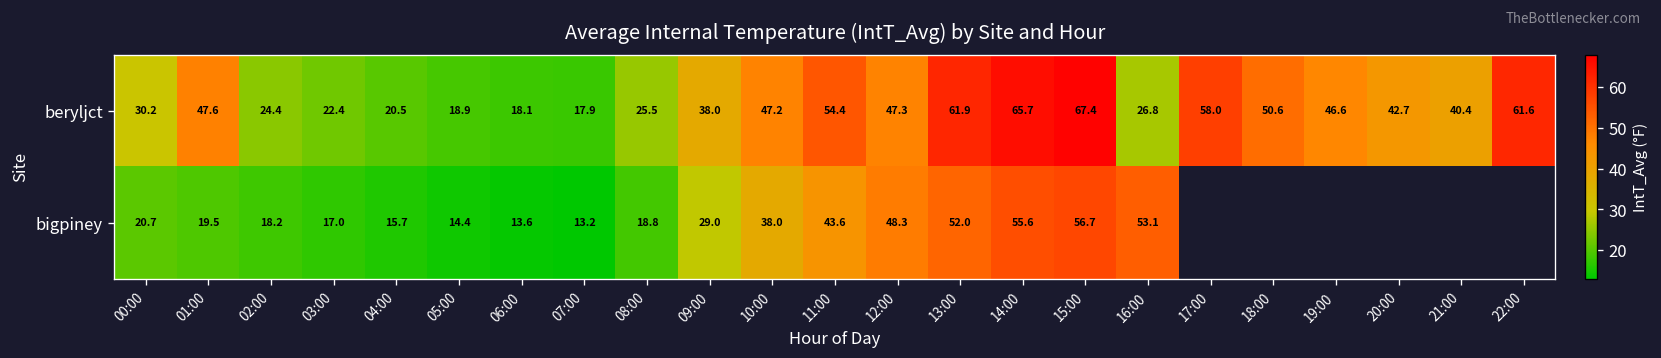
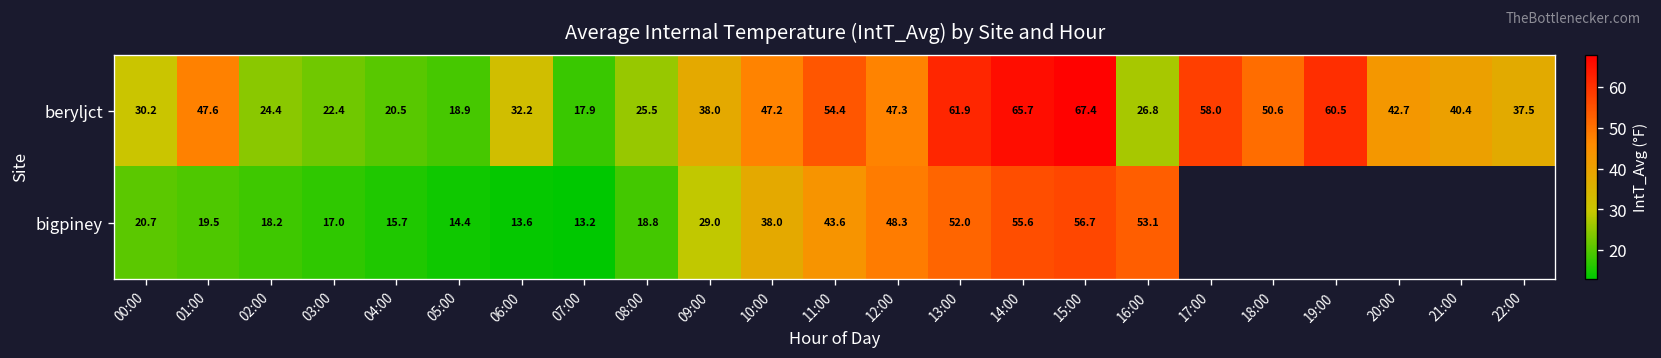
  {
    "beryljct": {
      "00:00": 30.2,
      "01:00": 47.6,
      "02:00": 24.4,
      "03:00": 22.4,
      "04:00": 20.5,
      "05:00": 18.9,
-     "06:00": 18.1,
+     "06:00": 32.2,
      "07:00": 17.9,
      "08:00": 25.5,
      "09:00": 38.0,
      "10:00": 47.2,
      "11:00": 54.4,
      "12:00": 47.3,
      "13:00": 61.9,
      "14:00": 65.7,
      "15:00": 67.4,
      "16:00": 26.8,
      "17:00": 58.0,
      "18:00": 50.6,
-     "19:00": 46.6,
+     "19:00": 60.5,
      "20:00": 42.7,
      "21:00": 40.4,
-     "22:00": 61.6
+     "22:00": 37.5
    },
    "bigpiney": {
      "00:00": 20.7,
      "01:00": 19.5,
      "02:00": 18.2,
      "03:00": 17.0,
      "04:00": 15.7,
      "05:00": 14.4,
      "06:00": 13.6,
      "07:00": 13.2,
      "08:00": 18.8,
      "09:00": 29.0,
      "10:00": 38.0,
      "11:00": 43.6,
      "12:00": 48.3,
      "13:00": 52.0,
      "14:00": 55.6,
      "15:00": 56.7,
      "16:00": 53.1
    }
  }
